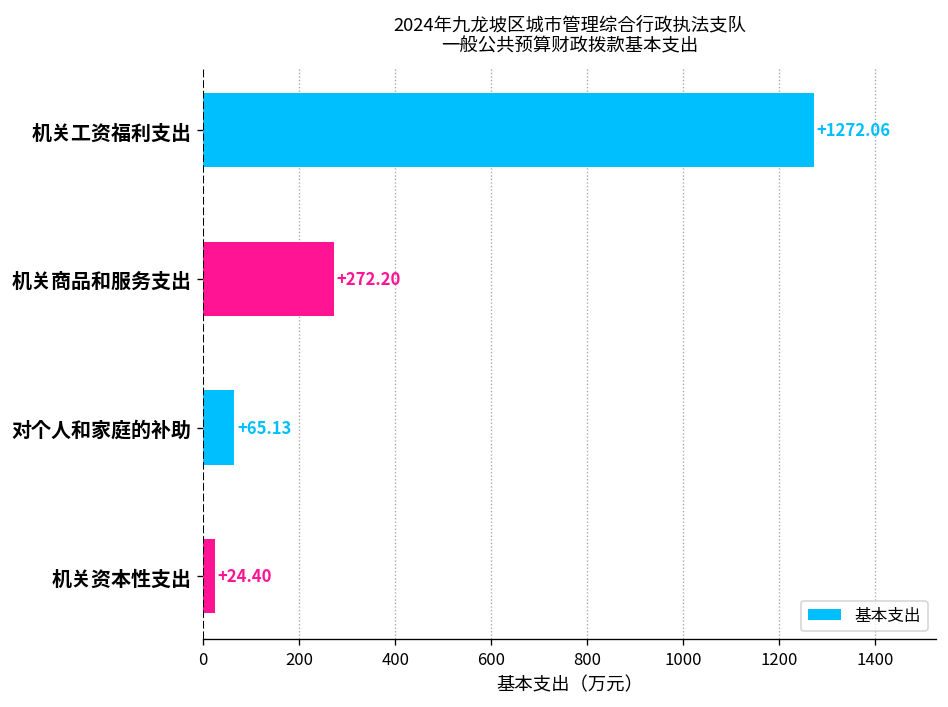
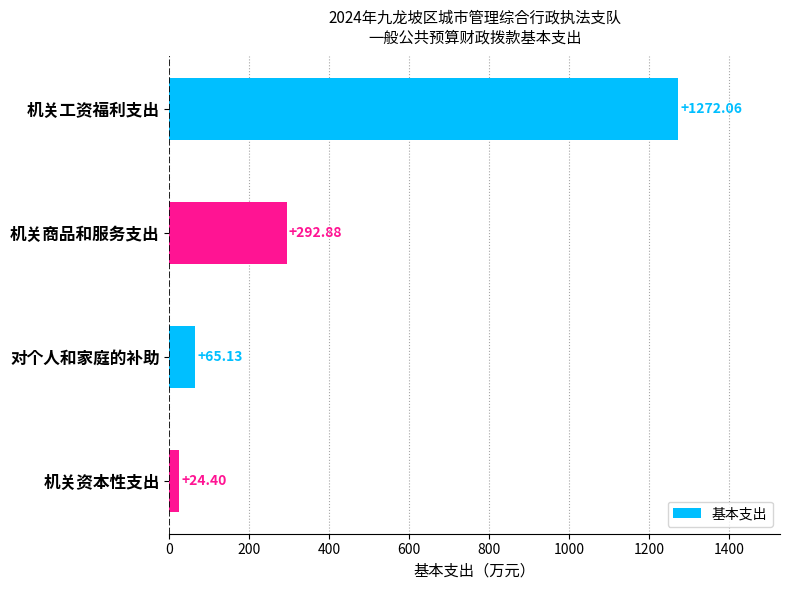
  {
    "机关工资福利支出": "+1272.06",
-   "机关商品和服务支出": "+272.20",
+   "机关商品和服务支出": "+292.88",
    "对个人和家庭的补助": "+65.13",
    "机关资本性支出": "+24.40"
  }
